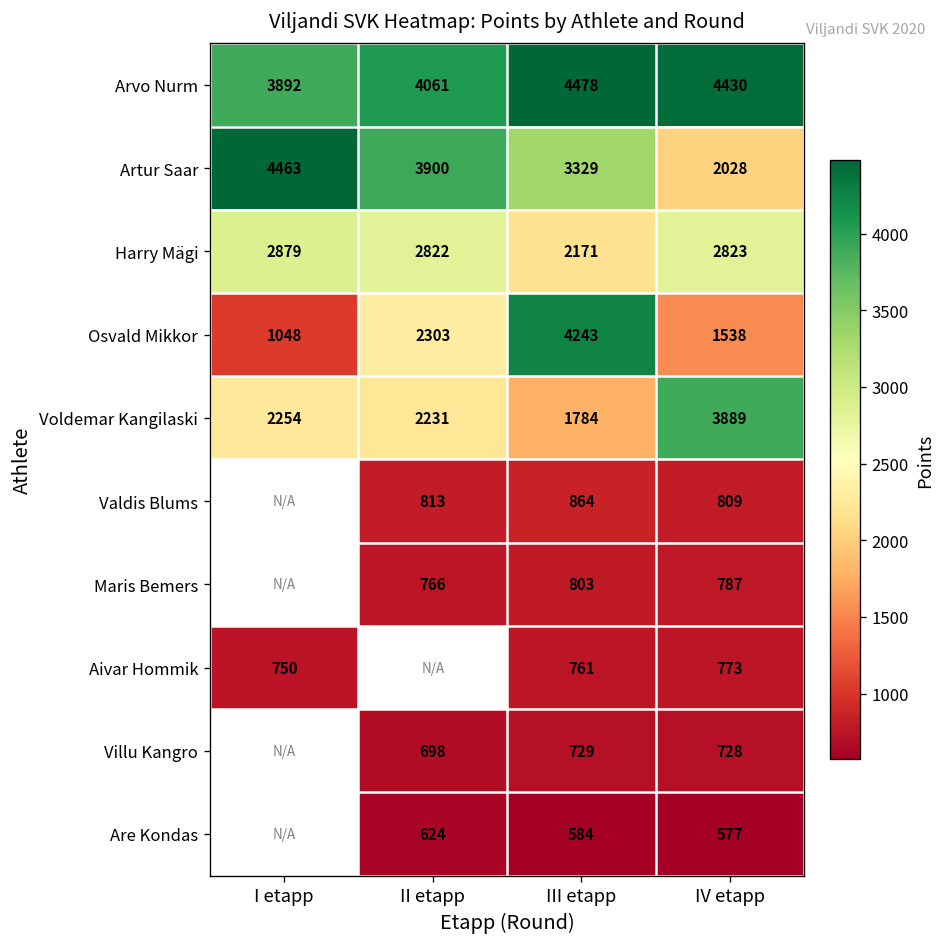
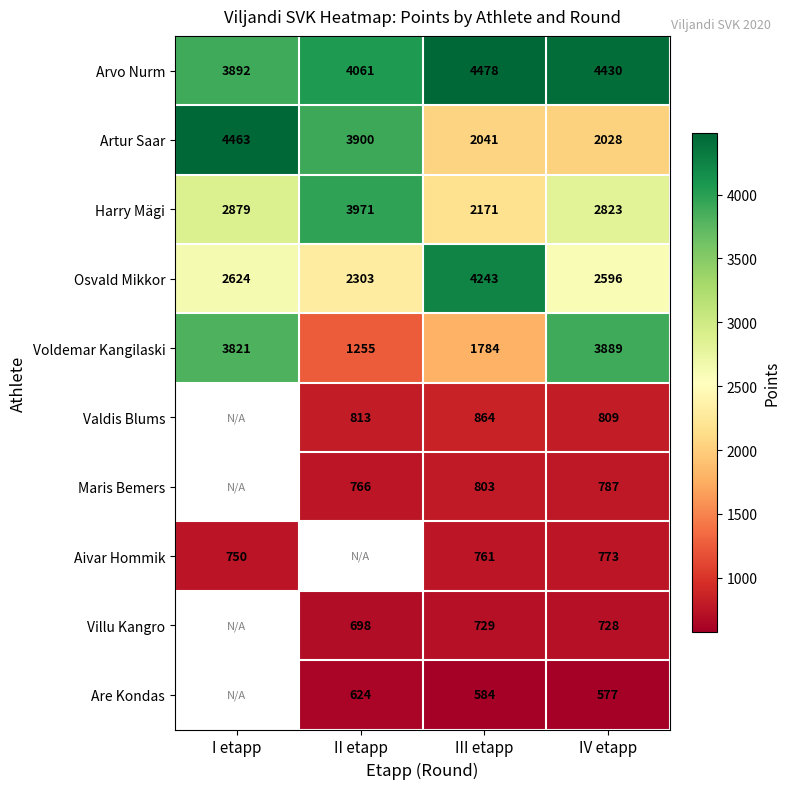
  {
    "Arvo Nurm": {
      "I etapp": 3892,
      "II etapp": 4061,
      "III etapp": 4478,
      "IV etapp": 4430
    },
    "Artur Saar": {
      "I etapp": 4463,
      "II etapp": 3900,
-     "III etapp": 3329,
+     "III etapp": 2041,
      "IV etapp": 2028
    },
    "Harry Mägi": {
      "I etapp": 2879,
-     "II etapp": 2822,
+     "II etapp": 3971,
      "III etapp": 2171,
      "IV etapp": 2823
    },
    "Osvald Mikkor": {
-     "I etapp": 1048,
+     "I etapp": 2624,
      "II etapp": 2303,
      "III etapp": 4243,
-     "IV etapp": 1538
+     "IV etapp": 2596
    },
    "Voldemar Kangilaski": {
-     "I etapp": 2254,
-     "II etapp": 2231,
+     "I etapp": 3821,
+     "II etapp": 1255,
      "III etapp": 1784,
      "IV etapp": 3889
    },
    "Valdis Blums": {
      "II etapp": 813,
      "III etapp": 864,
      "IV etapp": 809
    },
    "Maris Bemers": {
      "II etapp": 766,
      "III etapp": 803,
      "IV etapp": 787
    },
    "Aivar Hommik": {
      "I etapp": 750,
      "III etapp": 761,
      "IV etapp": 773
    },
    "Villu Kangro": {
      "II etapp": 698,
      "III etapp": 729,
      "IV etapp": 728
    },
    "Are Kondas": {
      "II etapp": 624,
      "III etapp": 584,
      "IV etapp": 577
    }
  }
